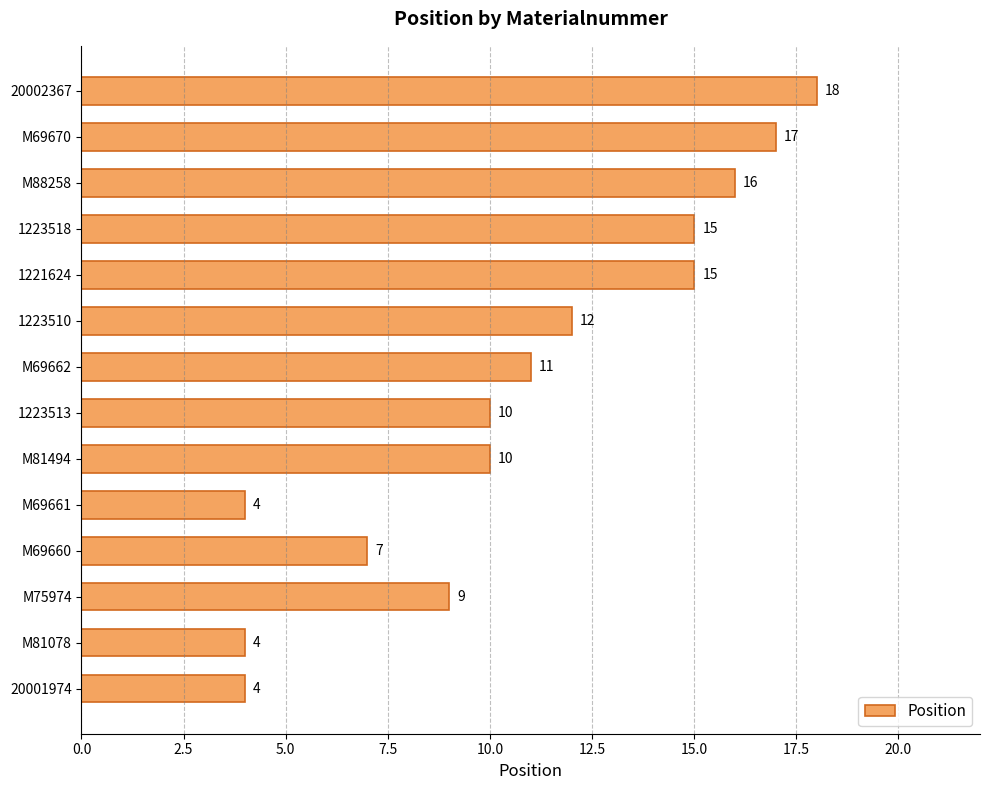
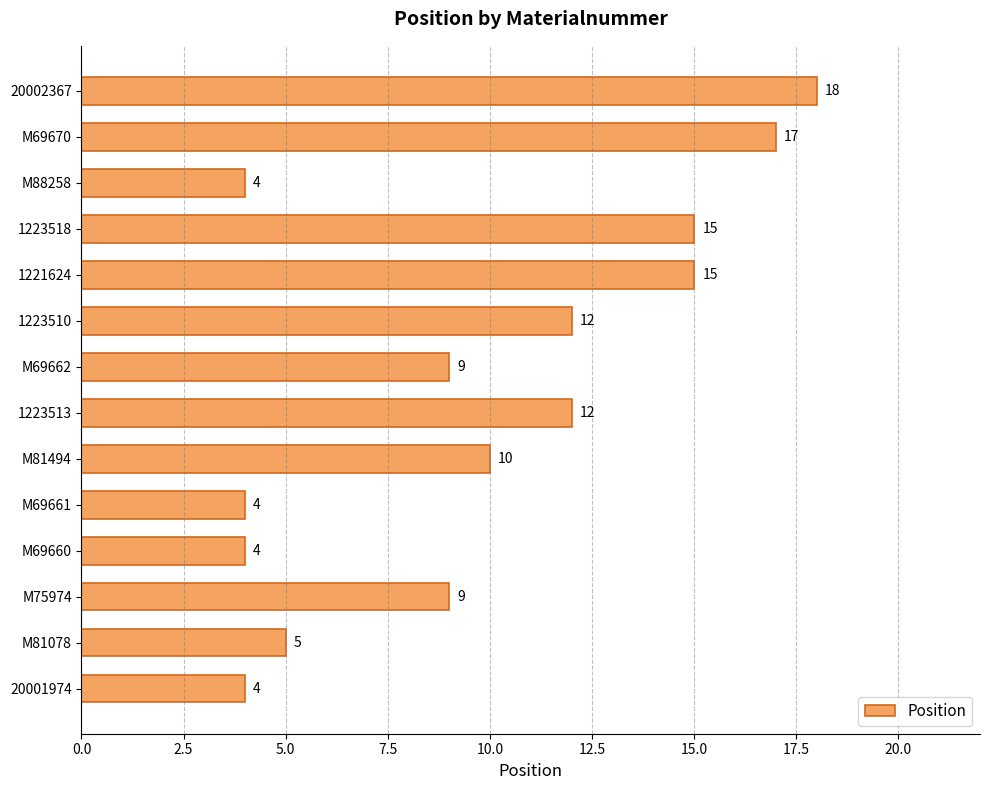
  {
    "20002367": 18,
    "M69670": 17,
-   "M88258": 16,
+   "M88258": 4,
    "1223518": 15,
    "1221624": 15,
    "1223510": 12,
-   "M69662": 11,
-   "1223513": 10,
+   "M69662": 9,
+   "1223513": 12,
    "M81494": 10,
    "M69661": 4,
-   "M69660": 7,
+   "M69660": 4,
    "M75974": 9,
-   "M81078": 4,
+   "M81078": 5,
    "20001974": 4
  }
